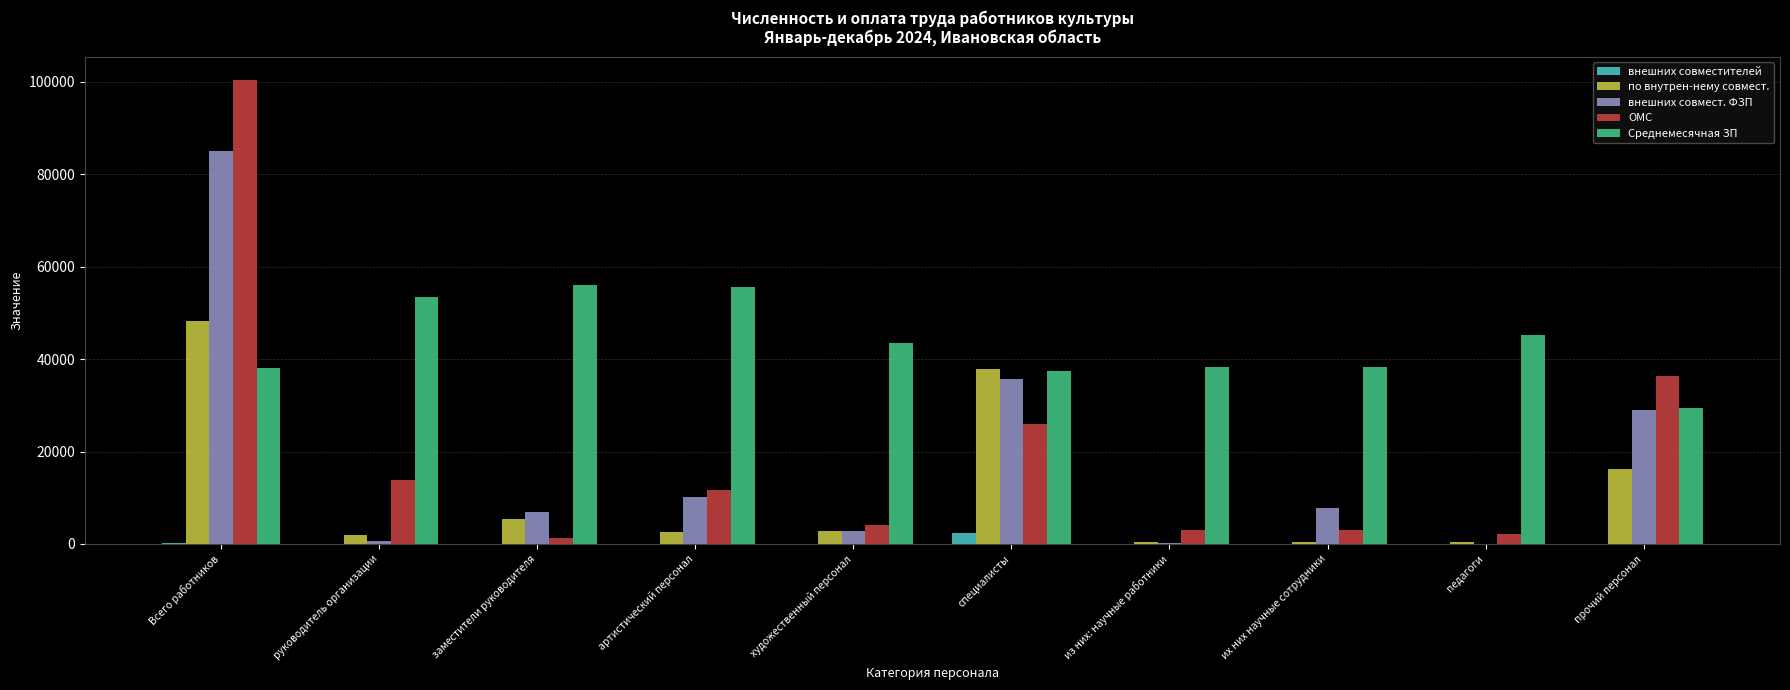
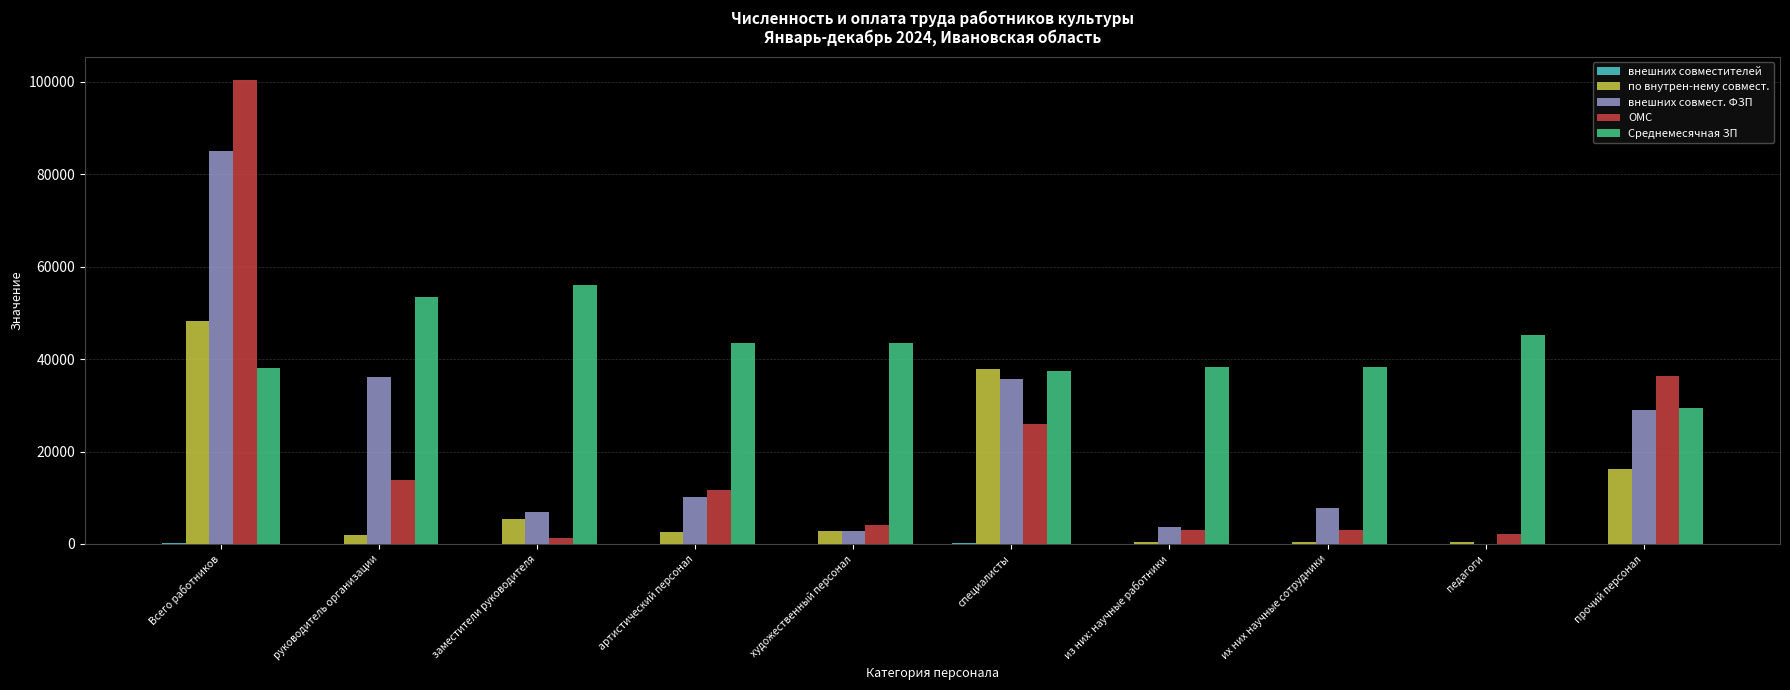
  {
    "внешних совместителей": {
-     "специалисты": 2000,
+     "специалисты": 0,
      "педагоги": 0
    },
    "по внутрен-нему совмест.": {
      "Всего работников": 48000,
      "руководитель организации": 2000,
      "заместители руководителя": 6000,
      "артистический персонал": 3000,
      "художественный персонал": 3000,
      "специалисты": 38000,
      "прочий персонал": 16000
    },
    "внешних совмест. ФЗП": {
      "Всего работников": 85000,
-     "руководитель организации": 1000,
+     "руководитель организации": 36000,
      "заместители руководителя": 7000,
      "артистический персонал": 10000,
      "художественный персонал": 3000,
      "специалисты": 36000,
-     "из них: научные работники": 0,
+     "из них: научные работники": 4000,
      "их них научные сотрудники": 8000,
      "педагоги": 0,
      "прочий персонал": 29000
    },
    "ОМС": {
      "Всего работников": 100000,
      "руководитель организации": 14000,
      "заместители руководителя": 1000,
      "артистический персонал": 12000,
      "художественный персонал": 4000,
      "специалисты": 26000,
      "из них: научные работники": 3000,
      "их них научные сотрудники": 3000,
      "педагоги": 2000,
      "прочий персонал": 36000
    },
    "Среднемесячная ЗП": {
      "Всего работников": 38000,
      "руководитель организации": 53000,
      "заместители руководителя": 56000,
-     "артистический персонал": 56000,
+     "артистический персонал": 44000,
      "художественный персонал": 43000,
      "специалисты": 37000,
      "из них: научные работники": 38000,
      "их них научные сотрудники": 38000,
      "педагоги": 45000,
      "прочий персонал": 29000
    }
  }
